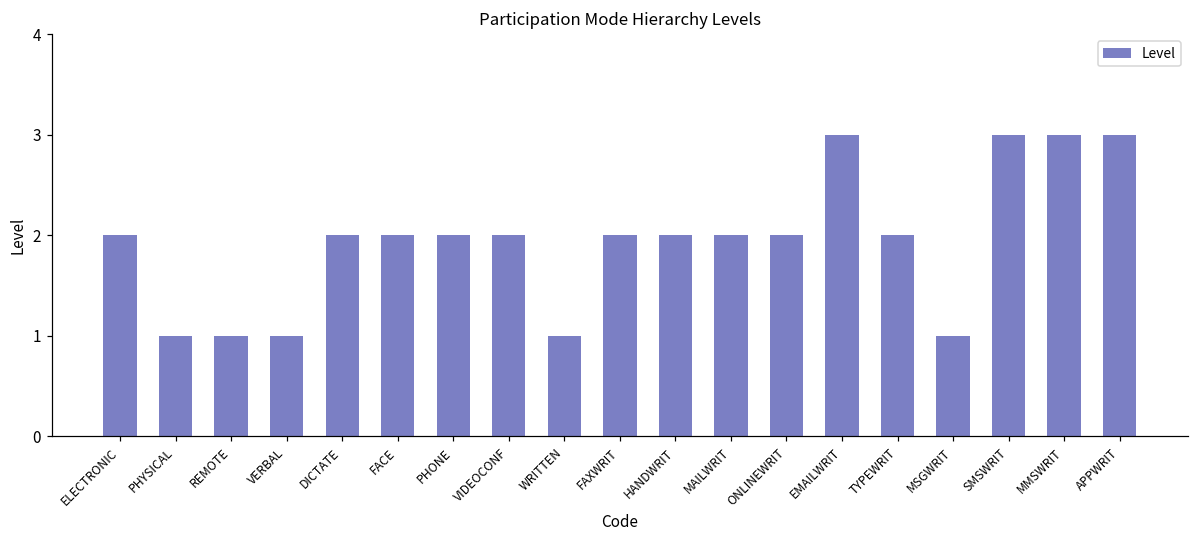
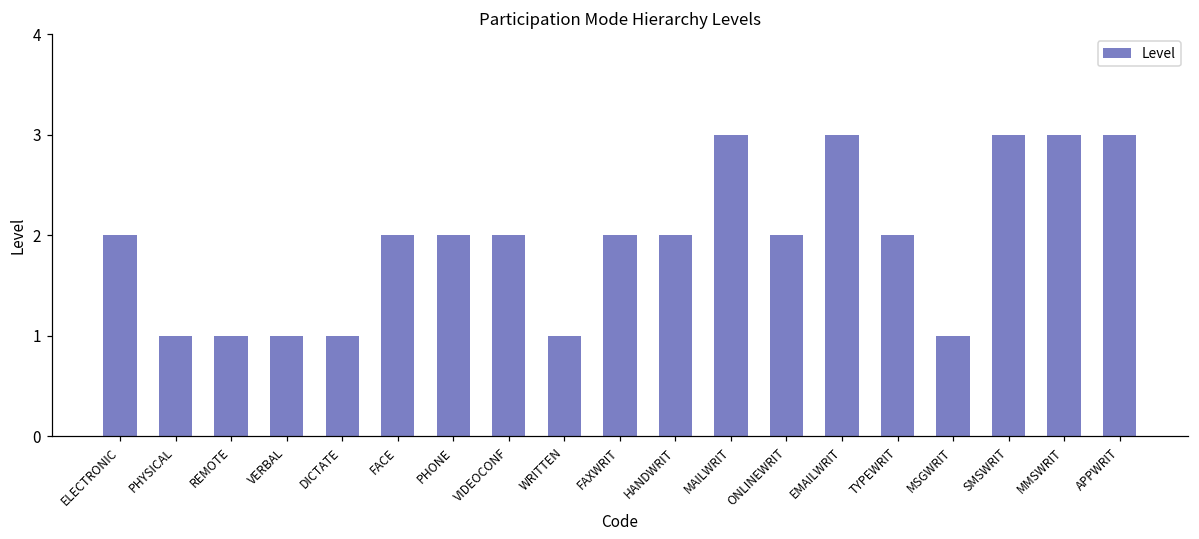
  {
    "ELECTRONIC": 2,
    "PHYSICAL": 1,
    "REMOTE": 1,
    "VERBAL": 1,
-   "DICTATE": 2,
+   "DICTATE": 1,
    "FACE": 2,
    "PHONE": 2,
    "VIDEOCONF": 2,
    "WRITTEN": 1,
    "FAXWRIT": 2,
    "HANDWRIT": 2,
-   "MAILWRIT": 2,
+   "MAILWRIT": 3,
    "ONLINEWRIT": 2,
    "EMAILWRIT": 3,
    "TYPEWRIT": 2,
    "MSGWRIT": 1,
    "SMSWRIT": 3,
    "MMSWRIT": 3,
    "APPWRIT": 3
  }
